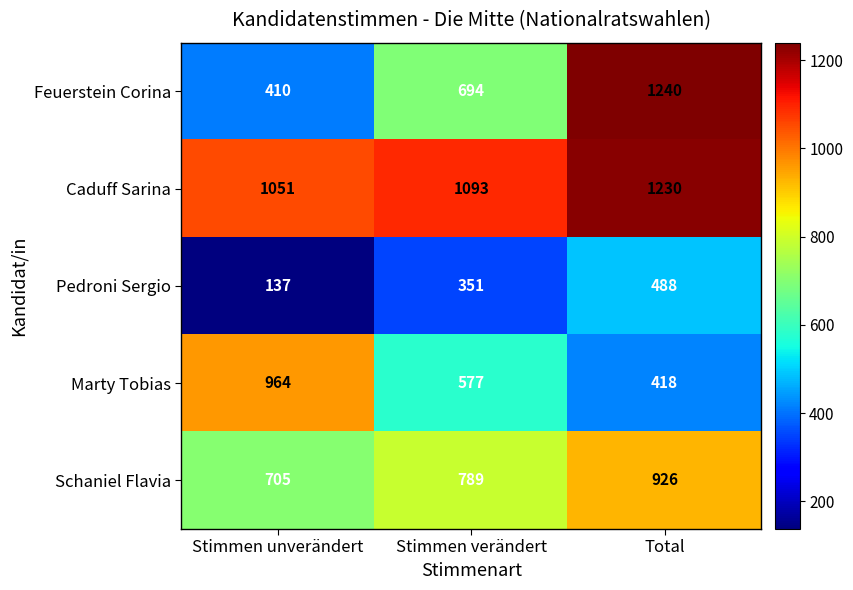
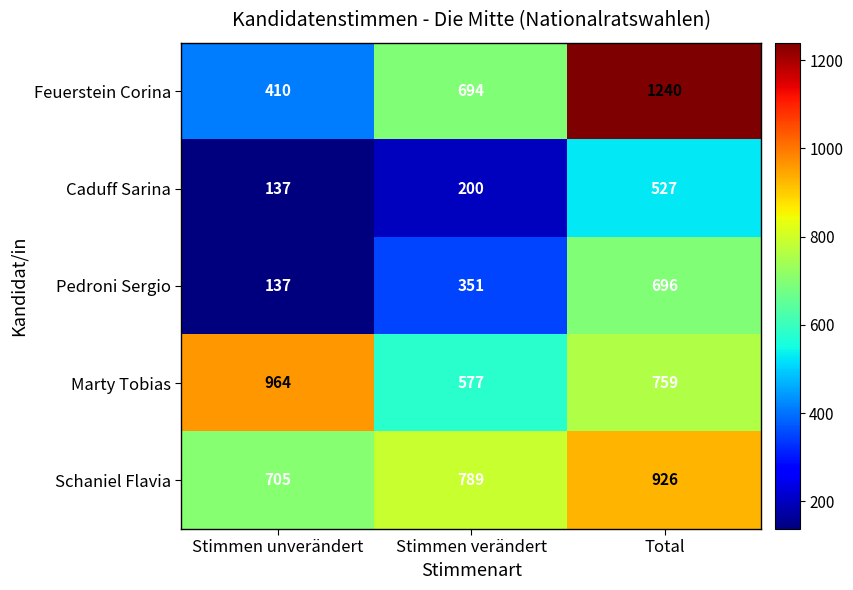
  {
    "Feuerstein Corina": {
      "Stimmen unverändert": 410,
      "Stimmen verändert": 694,
      "Total": 1240
    },
    "Caduff Sarina": {
-     "Stimmen unverändert": 1051,
-     "Stimmen verändert": 1093,
-     "Total": 1230
+     "Stimmen unverändert": 137,
+     "Stimmen verändert": 200,
+     "Total": 527
    },
    "Pedroni Sergio": {
      "Stimmen unverändert": 137,
      "Stimmen verändert": 351,
-     "Total": 488
+     "Total": 696
    },
    "Marty Tobias": {
      "Stimmen unverändert": 964,
      "Stimmen verändert": 577,
-     "Total": 418
+     "Total": 759
    },
    "Schaniel Flavia": {
      "Stimmen unverändert": 705,
      "Stimmen verändert": 789,
      "Total": 926
    }
  }
